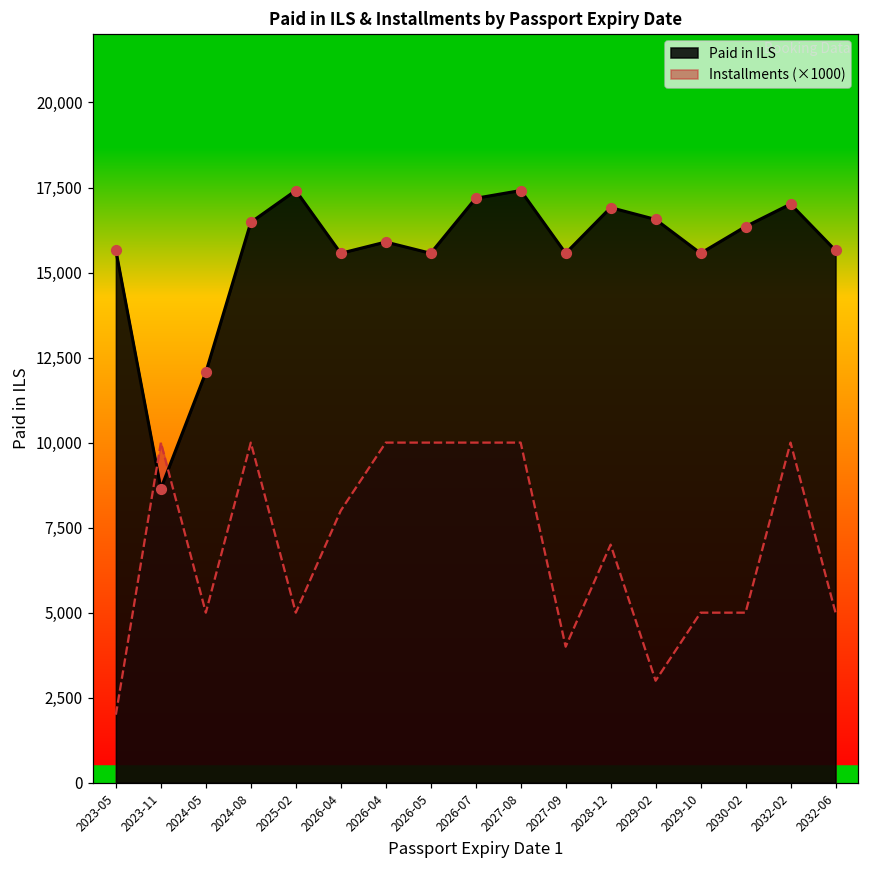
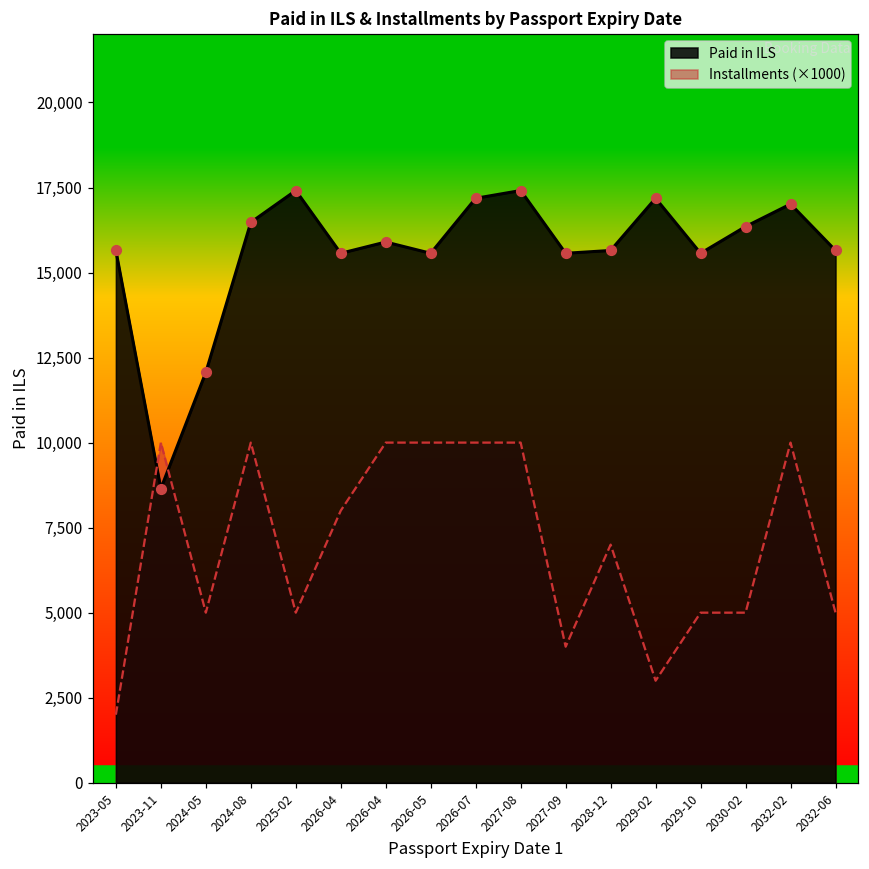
  {
    "Paid in ILS": {
-     "2028-12": "16,900",
-     "2029-02": "16,600"
+     "2028-12": "15,600",
+     "2029-02": "17,200"
    }
  }
